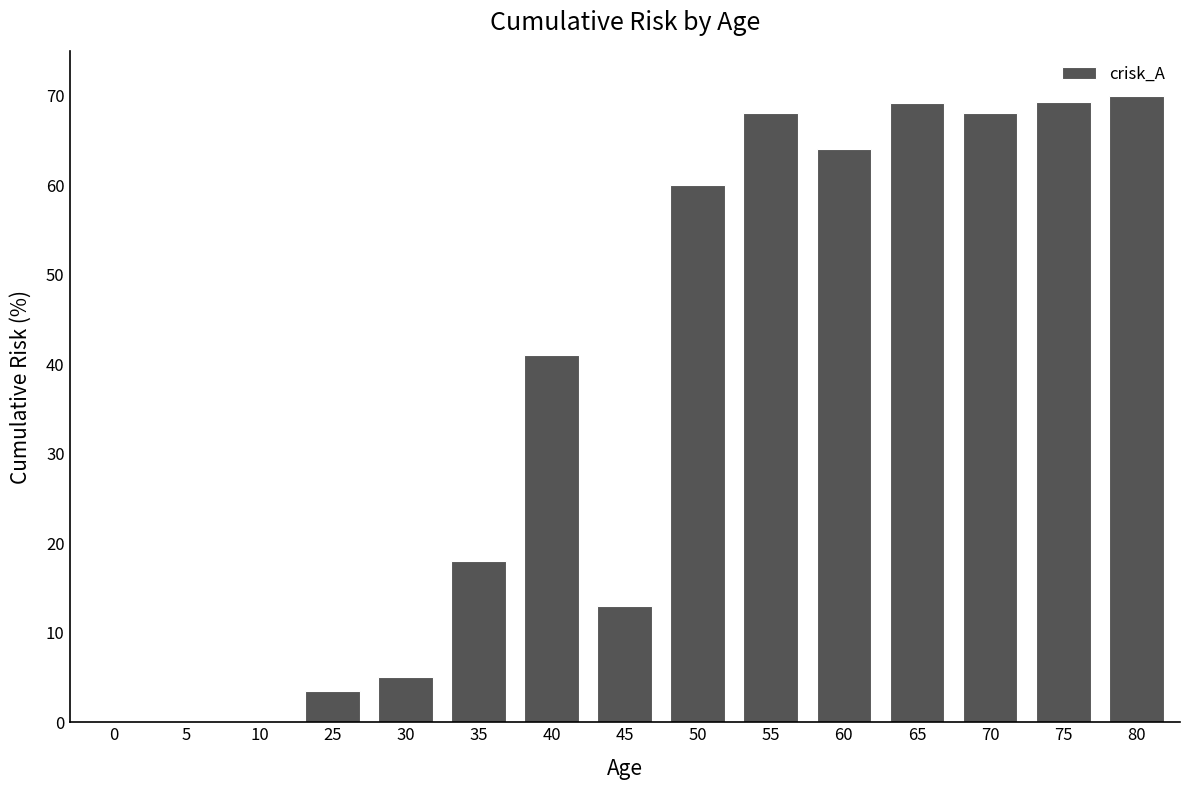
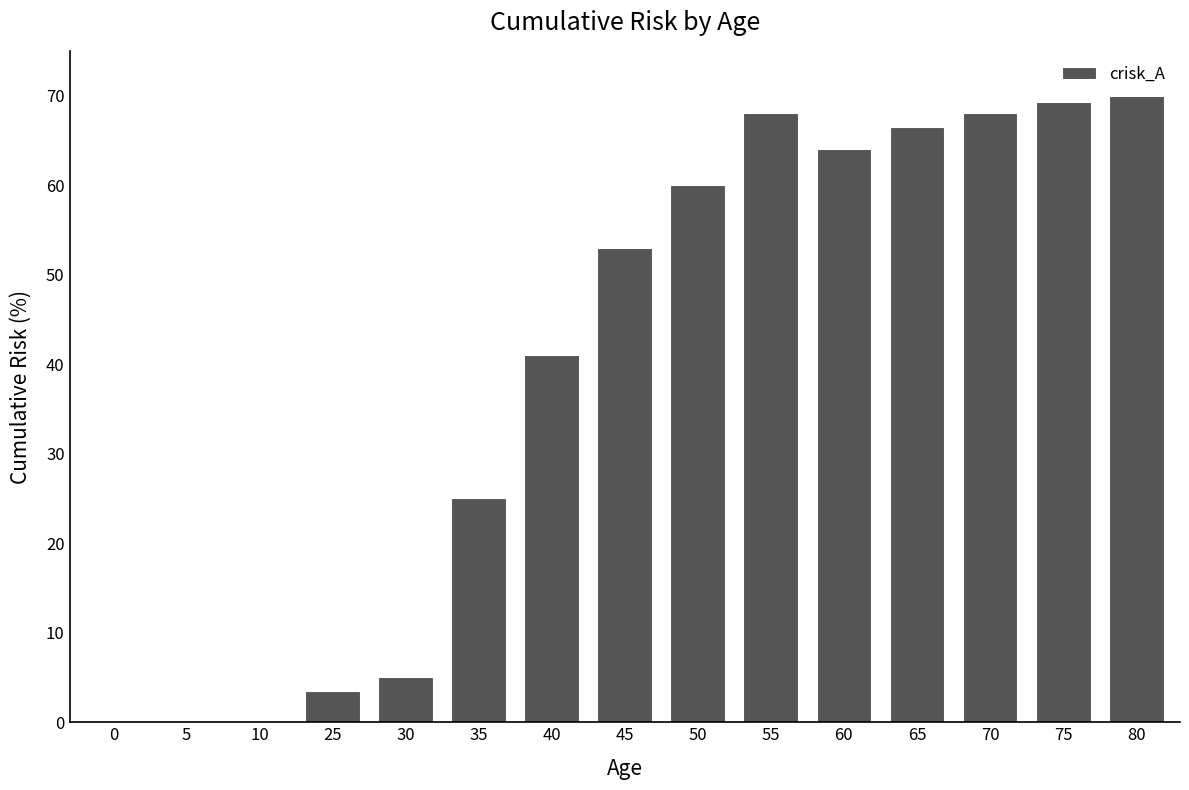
  {
    "0": 0,
    "5": 0,
    "10": 0,
    "25": 4,
    "30": 5,
-   "35": 18,
+   "35": 25,
    "40": 41,
-   "45": 13,
+   "45": 53,
    "50": 60,
    "55": 68,
    "60": 64,
-   "65": 69,
+   "65": 67,
    "70": 68,
    "75": 69,
    "80": 70
  }
